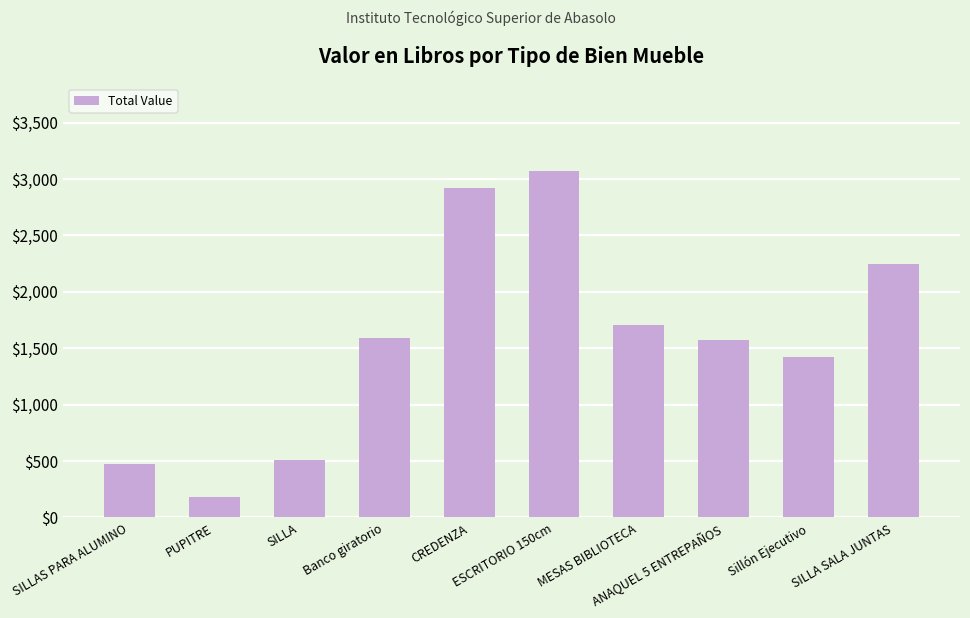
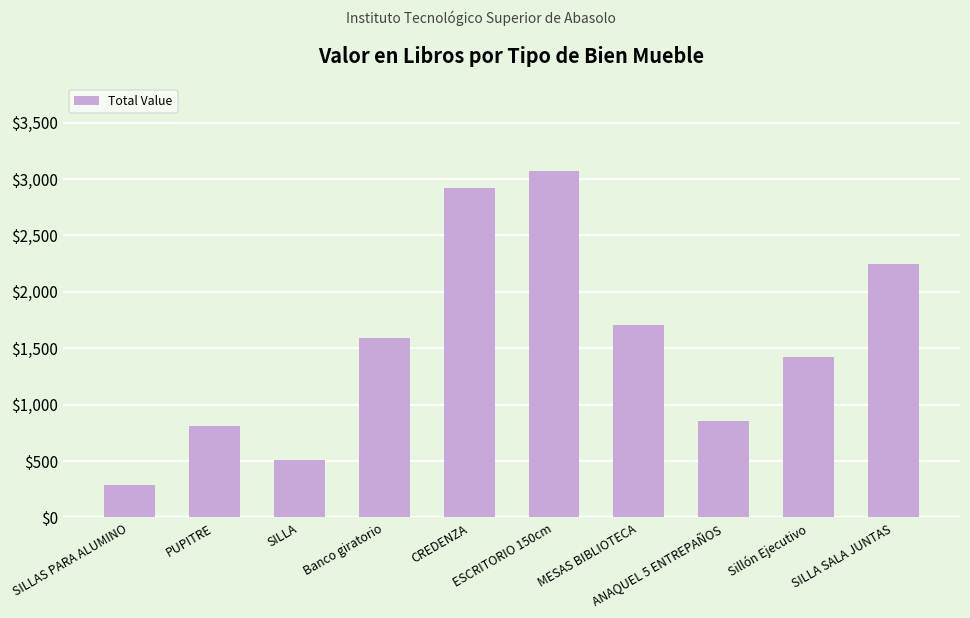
  {
-   "SILLAS PARA ALUMINO": "$480",
-   "PUPITRE": "$180",
+   "SILLAS PARA ALUMINO": "$290",
+   "PUPITRE": "$810",
    "SILLA": "$510",
    "Banco giratorio": "$1,590",
    "CREDENZA": "$2,920",
    "ESCRITORIO 150cm": "$3,070",
    "MESAS BIBLIOTECA": "$1,700",
-   "ANAQUEL 5 ENTREPAÑOS": "$1,570",
+   "ANAQUEL 5 ENTREPAÑOS": "$850",
    "Sillón Ejecutivo": "$1,420",
    "SILLA SALA JUNTAS": "$2,250"
  }
